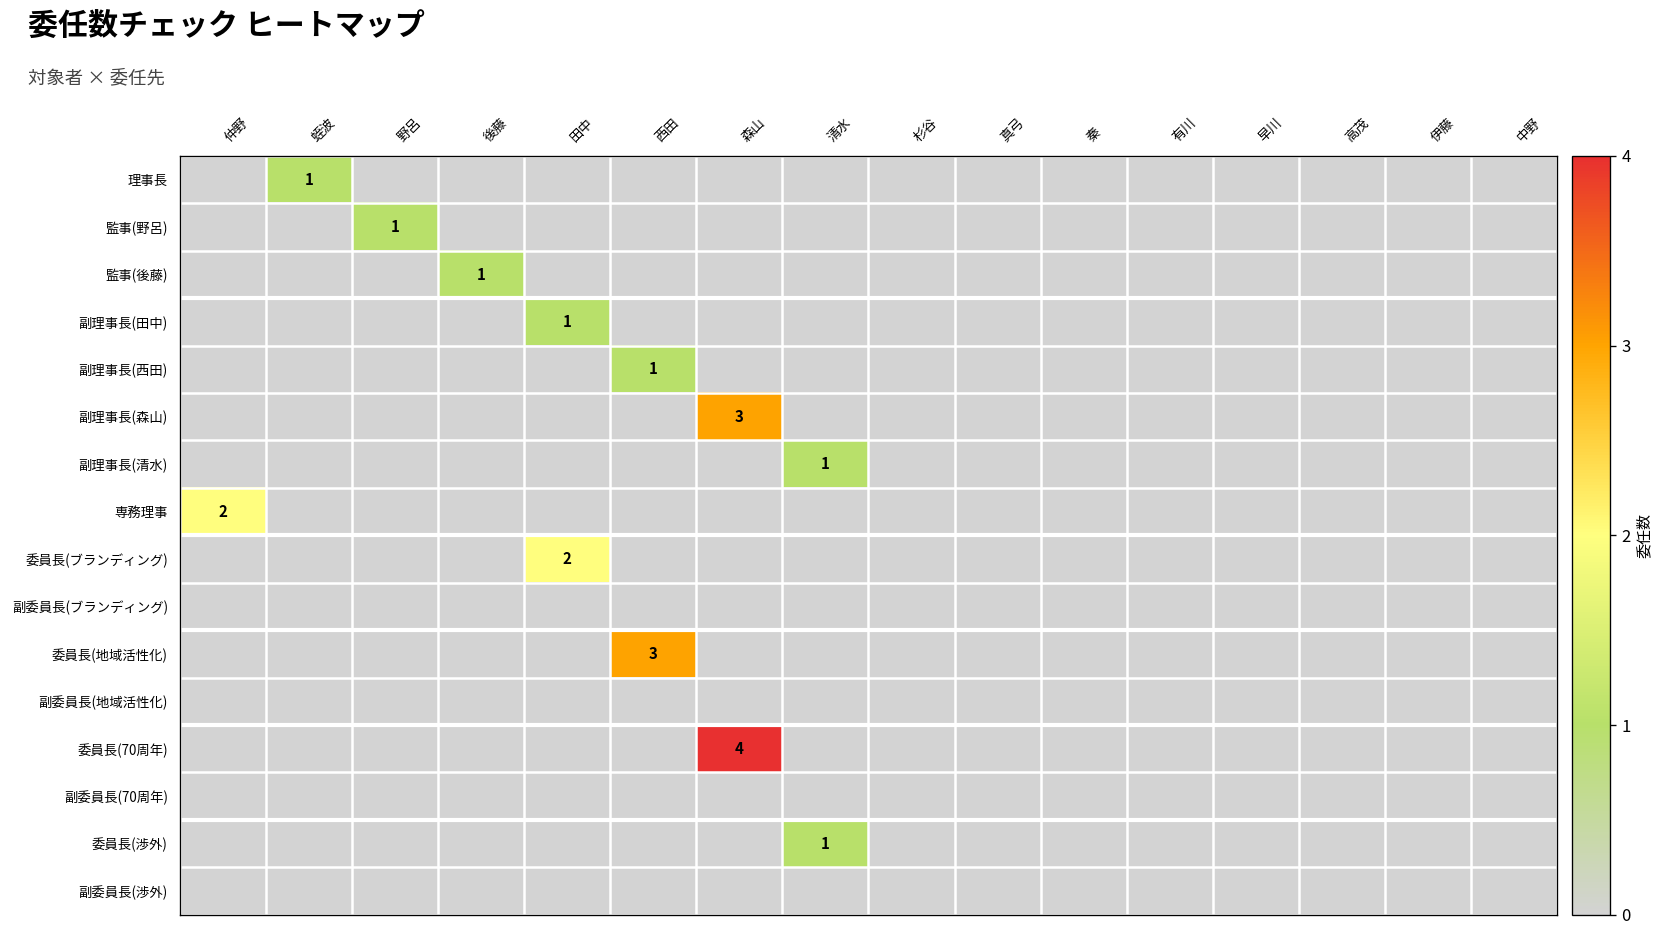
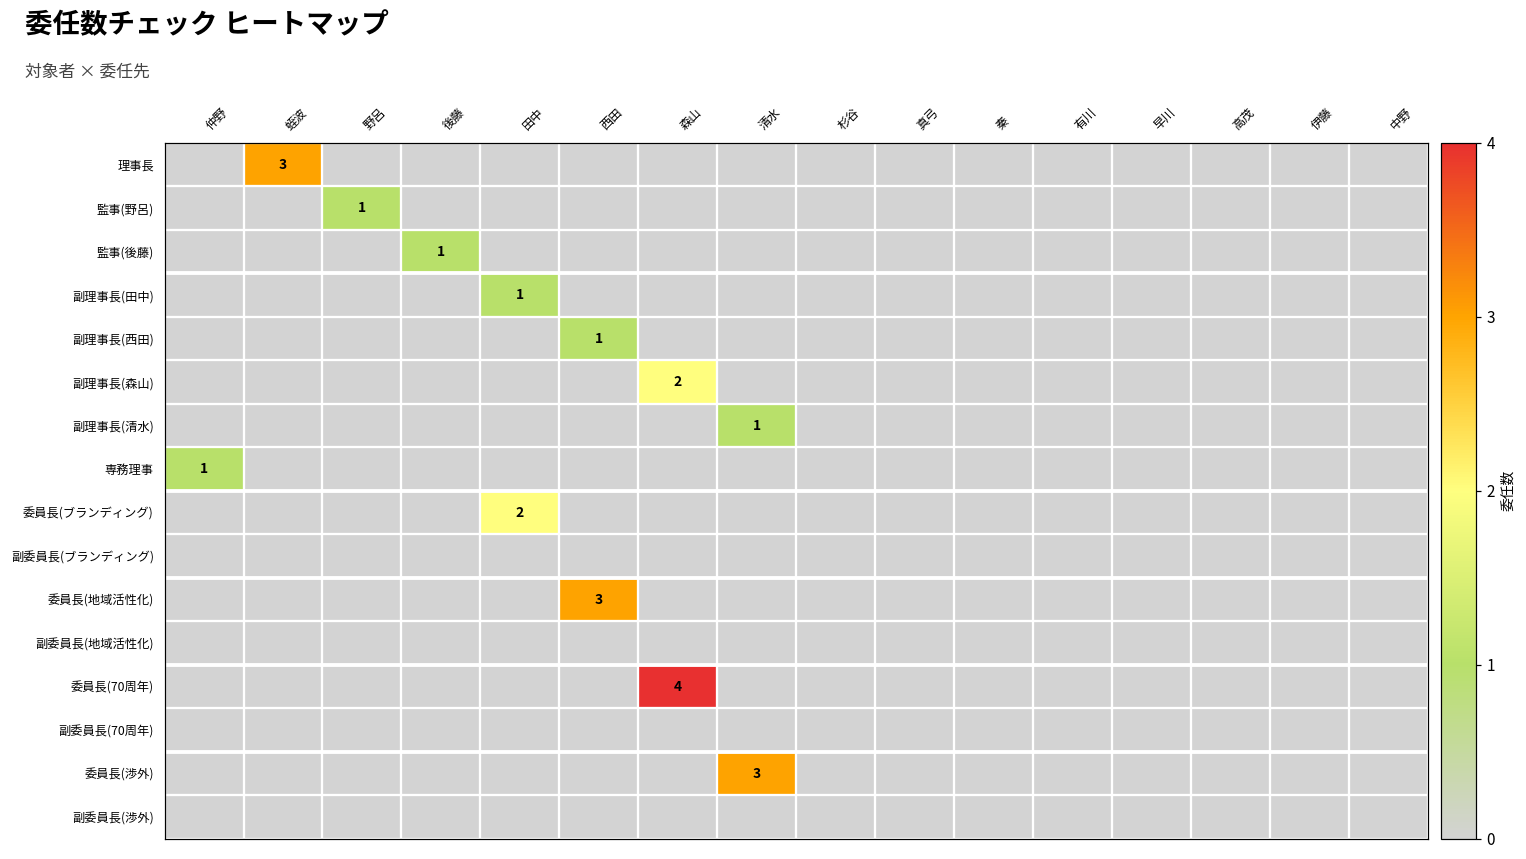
  {
    "理事長": {
-     "蛭波": 1
+     "蛭波": 3
    },
    "監事(野呂)": {
      "野呂": 1
    },
    "監事(後藤)": {
      "後藤": 1
    },
    "副理事長(田中)": {
      "田中": 1
    },
    "副理事長(西田)": {
      "西田": 1
    },
    "副理事長(森山)": {
-     "森山": 3
+     "森山": 2
    },
    "副理事長(清水)": {
      "清水": 1
    },
    "専務理事": {
-     "仲野": 2
+     "仲野": 1
    },
    "委員長(ブランディング)": {
      "田中": 2
    },
    "委員長(地域活性化)": {
      "西田": 3
    },
    "委員長(70周年)": {
      "森山": 4
    },
    "委員長(渉外)": {
-     "清水": 1
+     "清水": 3
    }
  }
